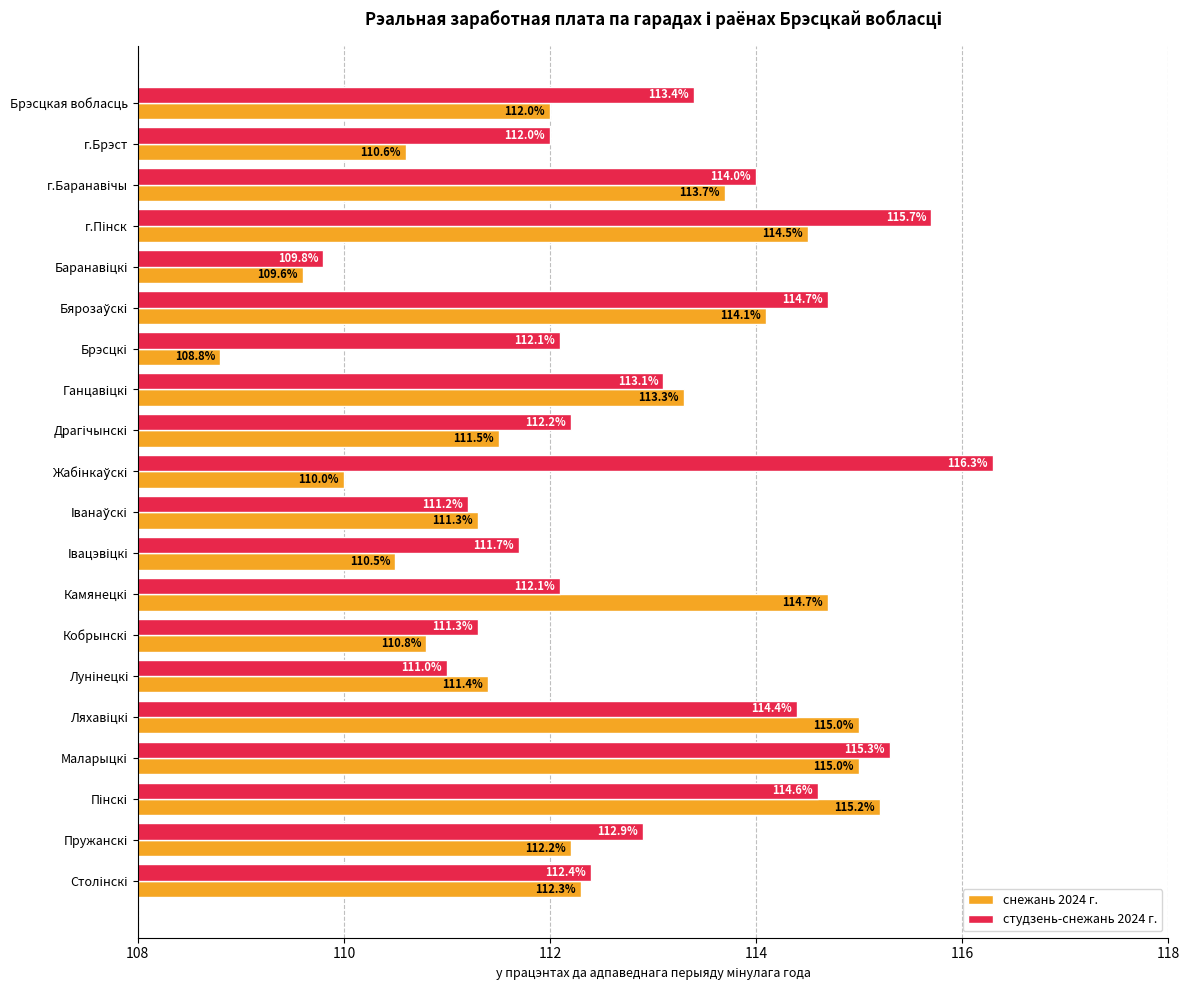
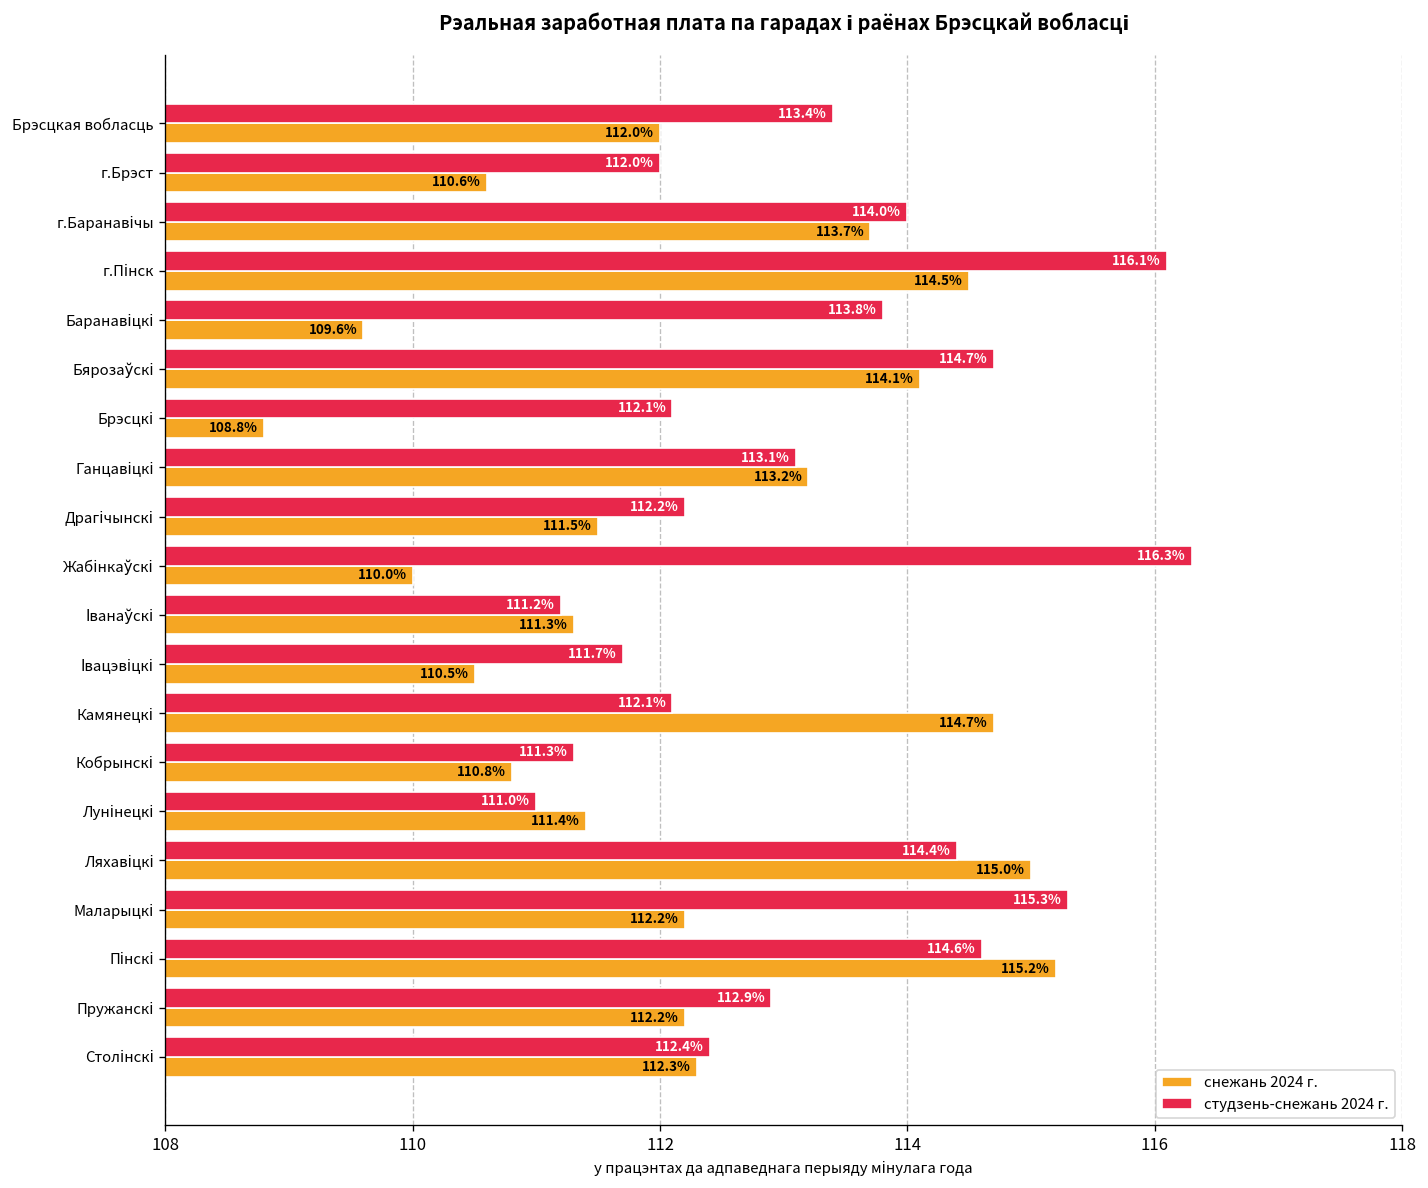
  {
    "снежань 2024 г.": {
      "Брэсцкая вобласць": "112.0%",
      "г.Брэст": "110.6%",
      "г.Баранавічы": "113.7%",
      "г.Пінск": "114.5%",
      "Баранавіцкі": "109.6%",
      "Бярозаўскі": "114.1%",
      "Брэсцкі": "108.8%",
-     "Ганцавіцкі": "113.3%",
+     "Ганцавіцкі": "113.2%",
      "Драгічынскі": "111.5%",
      "Жабінкаўскі": "110.0%",
      "Іванаўскі": "111.3%",
      "Івацэвіцкі": "110.5%",
      "Камянецкі": "114.7%",
      "Кобрынскі": "110.8%",
      "Лунінецкі": "111.4%",
      "Ляхавіцкі": "115.0%",
-     "Маларыцкі": "115.0%",
+     "Маларыцкі": "112.2%",
      "Пінскі": "115.2%",
      "Пружанскі": "112.2%",
      "Столінскі": "112.3%"
    },
    "студзень-снежань 2024 г.": {
      "Брэсцкая вобласць": "113.4%",
      "г.Брэст": "112.0%",
      "г.Баранавічы": "114.0%",
-     "г.Пінск": "115.7%",
-     "Баранавіцкі": "109.8%",
+     "г.Пінск": "116.1%",
+     "Баранавіцкі": "113.8%",
      "Бярозаўскі": "114.7%",
      "Брэсцкі": "112.1%",
      "Ганцавіцкі": "113.1%",
      "Драгічынскі": "112.2%",
      "Жабінкаўскі": "116.3%",
      "Іванаўскі": "111.2%",
      "Івацэвіцкі": "111.7%",
      "Камянецкі": "112.1%",
      "Кобрынскі": "111.3%",
      "Лунінецкі": "111.0%",
      "Ляхавіцкі": "114.4%",
      "Маларыцкі": "115.3%",
      "Пінскі": "114.6%",
      "Пружанскі": "112.9%",
      "Столінскі": "112.4%"
    }
  }
